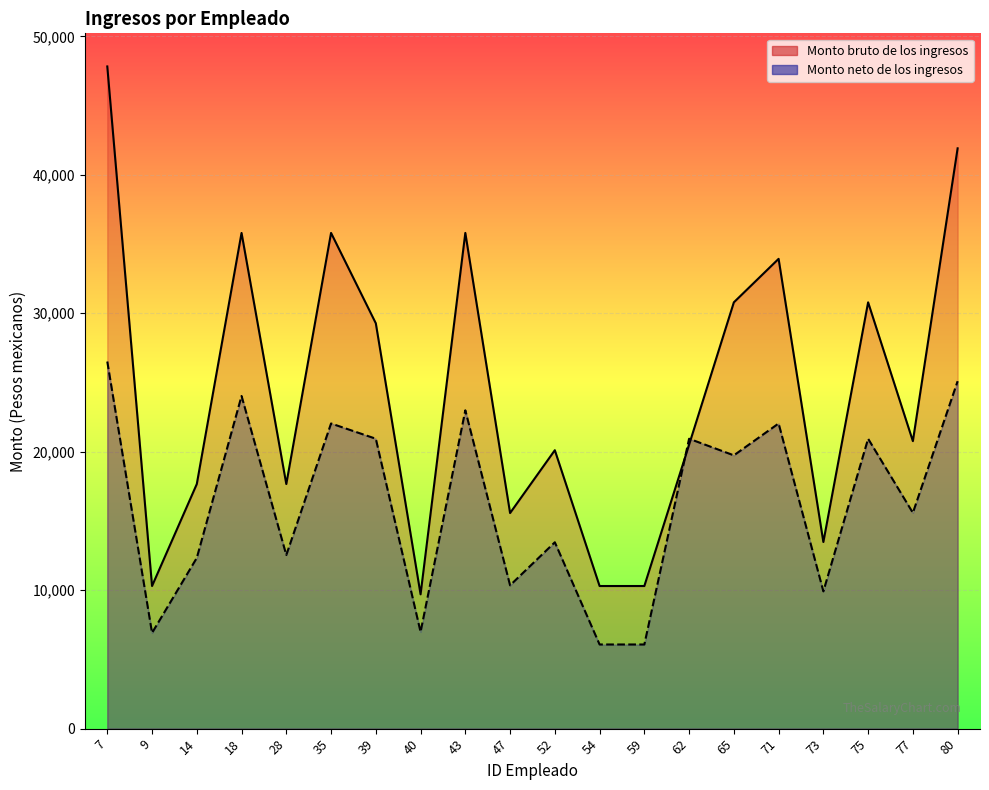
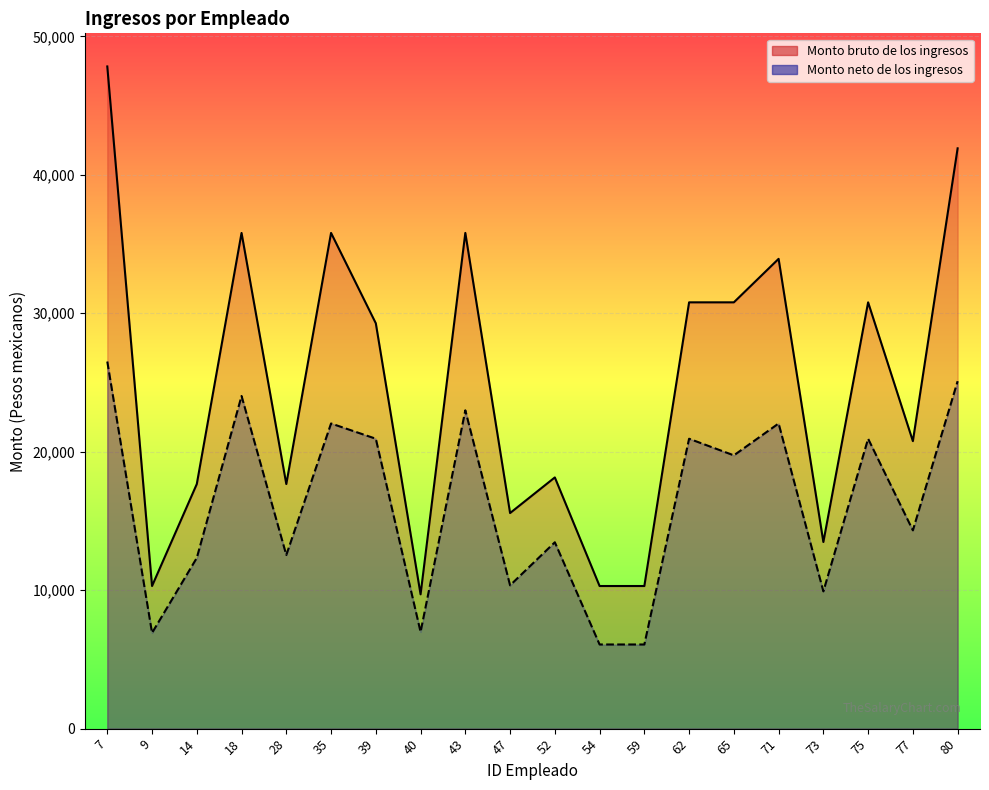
  {
    "Monto bruto de los ingresos": {
      "7": "47,800",
      "9": "10,300",
      "14": "17,700",
      "18": "35,800",
      "28": "17,700",
      "35": "35,800",
      "39": "29,300",
      "40": "9,700",
      "43": "35,800",
      "47": "15,600",
-     "52": "20,100",
+     "52": "18,100",
      "54": "10,300",
      "59": "10,300",
-     "62": "20,500",
+     "62": "30,800",
      "65": "30,800",
      "71": "33,900",
      "73": "13,500",
      "75": "30,800",
      "77": "20,800",
      "80": "41,900"
    },
    "Monto neto de los ingresos": {
      "7": "26,500",
      "9": "6,900",
      "14": "12,300",
      "18": "24,000",
      "28": "12,500",
      "35": "22,000",
      "39": "20,900",
      "40": "7,000",
      "43": "23,000",
      "47": "10,300",
      "52": "13,500",
      "54": "6,100",
      "59": "6,100",
      "62": "20,900",
      "65": "19,700",
      "71": "22,000",
      "73": "9,900",
      "75": "20,900",
-     "77": "15,600",
+     "77": "14,300",
      "80": "25,100"
    }
  }
